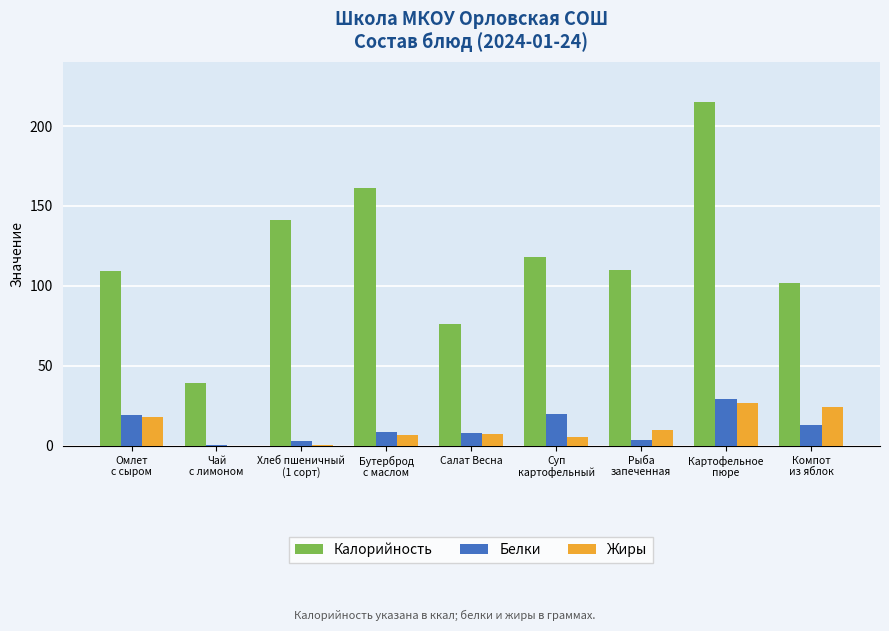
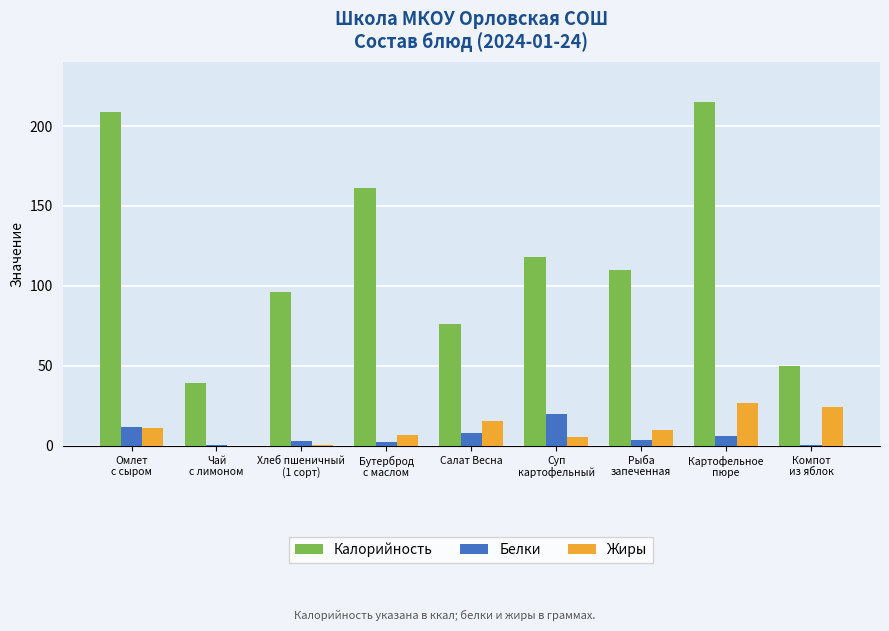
  {
    "Калорийность": {
-     "Омлет с сыром": 109,
+     "Омлет с сыром": 209,
      "Чай с лимоном": 39,
-     "Хлеб пшеничный (1 сорт)": 141,
+     "Хлеб пшеничный (1 сорт)": 96,
      "Бутерброд с маслом": 161,
      "Салат Весна": 76,
      "Суп картофельный": 118,
      "Рыба запеченная": 110,
      "Картофельное пюре": 215,
-     "Компот из яблок": 102
+     "Компот из яблок": 50
    },
    "Белки": {
-     "Омлет с сыром": 19,
+     "Омлет с сыром": 12,
      "Хлеб пшеничный (1 сорт)": 3,
-     "Бутерброд с маслом": 9,
+     "Бутерброд с маслом": 3,
      "Салат Весна": 8,
      "Суп картофельный": 20,
      "Рыба запеченная": 4,
-     "Картофельное пюре": 29,
-     "Компот из яблок": 13
+     "Картофельное пюре": 6,
+     "Компот из яблок": 0
    },
    "Жиры": {
-     "Омлет с сыром": 18,
+     "Омлет с сыром": 11,
      "Бутерброд с маслом": 7,
-     "Салат Весна": 7,
+     "Салат Весна": 16,
      "Суп картофельный": 5,
      "Рыба запеченная": 10,
      "Картофельное пюре": 27,
      "Компот из яблок": 24
    }
  }
